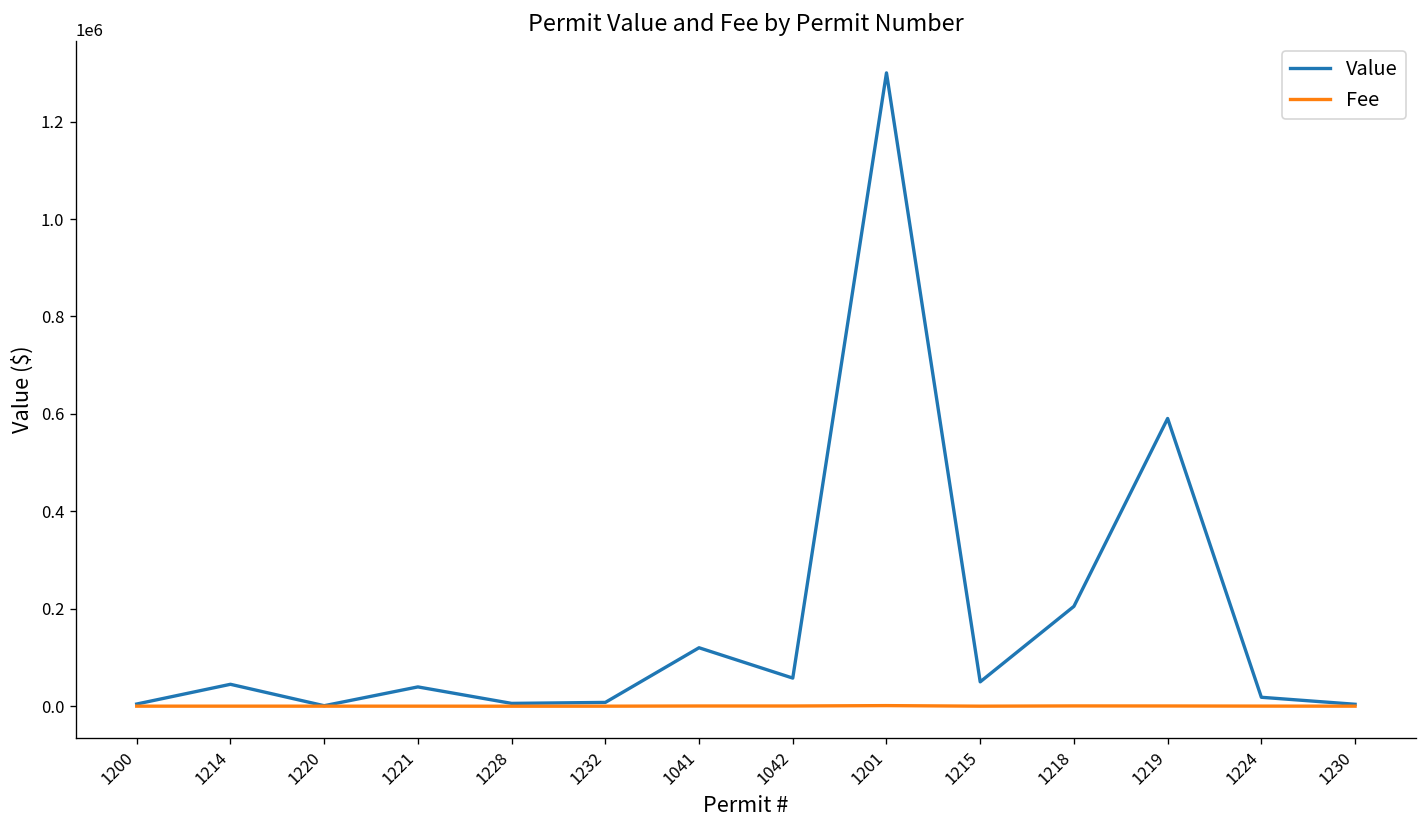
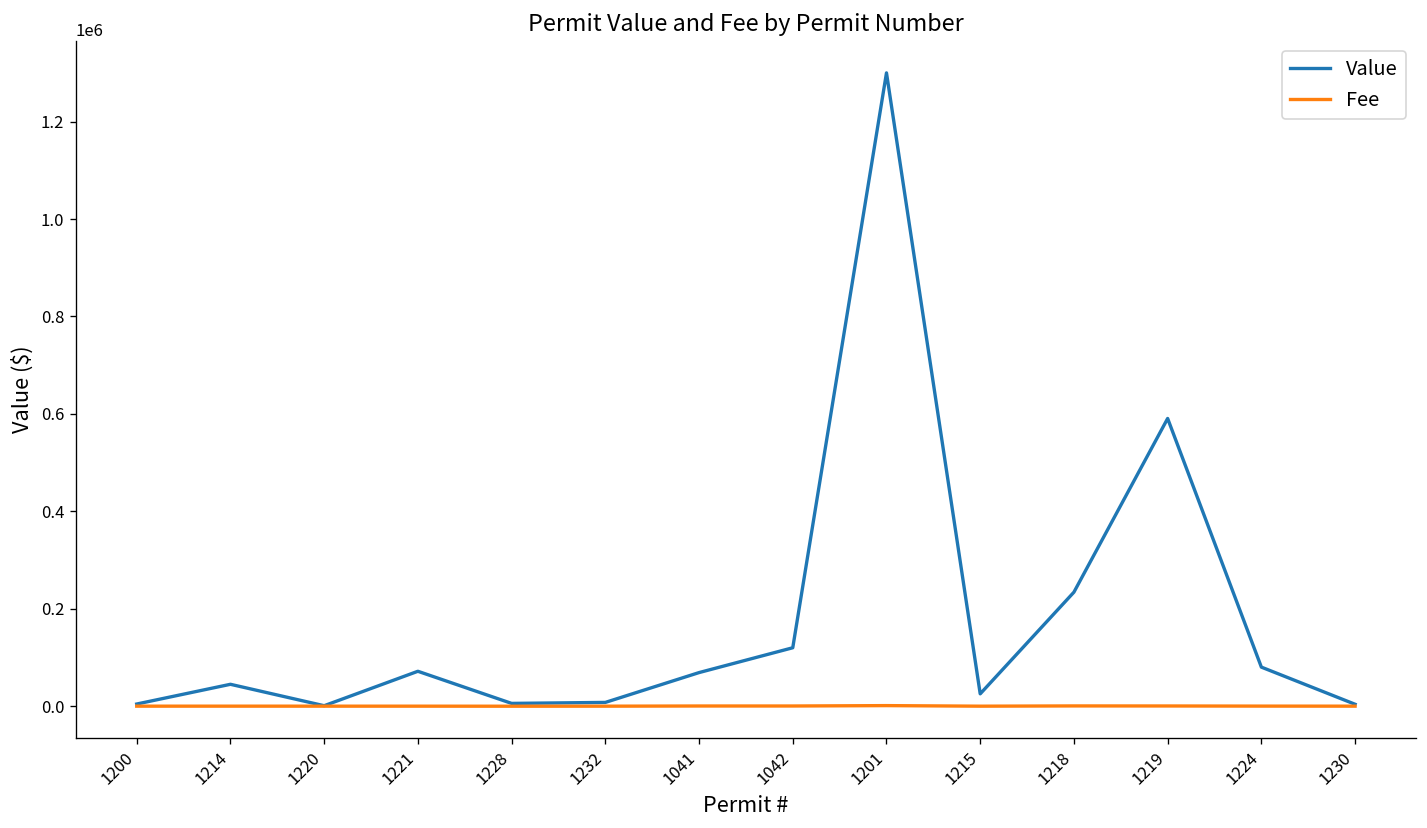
  {
    "Value": {
      "1214": 50000,
-     "1221": 40000,
+     "1221": 70000,
      "1232": 10000,
-     "1041": 120000,
-     "1042": 60000,
+     "1041": 70000,
+     "1042": 120000,
      "1201": 1300000,
-     "1215": 50000,
-     "1218": 210000,
+     "1215": 30000,
+     "1218": 230000,
      "1219": 590000,
-     "1224": 20000
+     "1224": 80000
    },
    "Fee": {
      "1214": 0,
      "1221": 0,
      "1232": 0,
      "1041": 0,
      "1042": 0,
      "1201": 0,
      "1215": 0,
      "1218": 0,
      "1219": 0,
      "1224": 0
    }
  }
